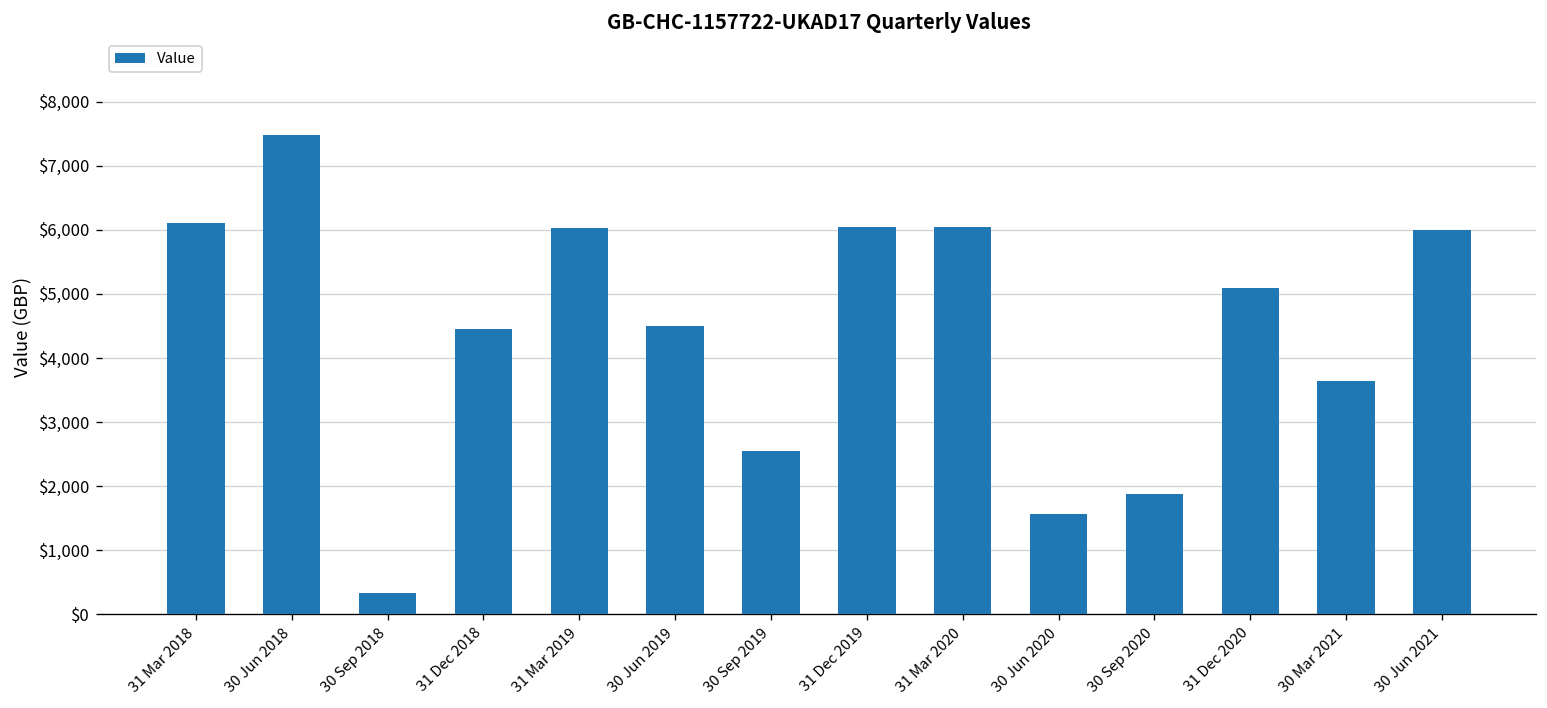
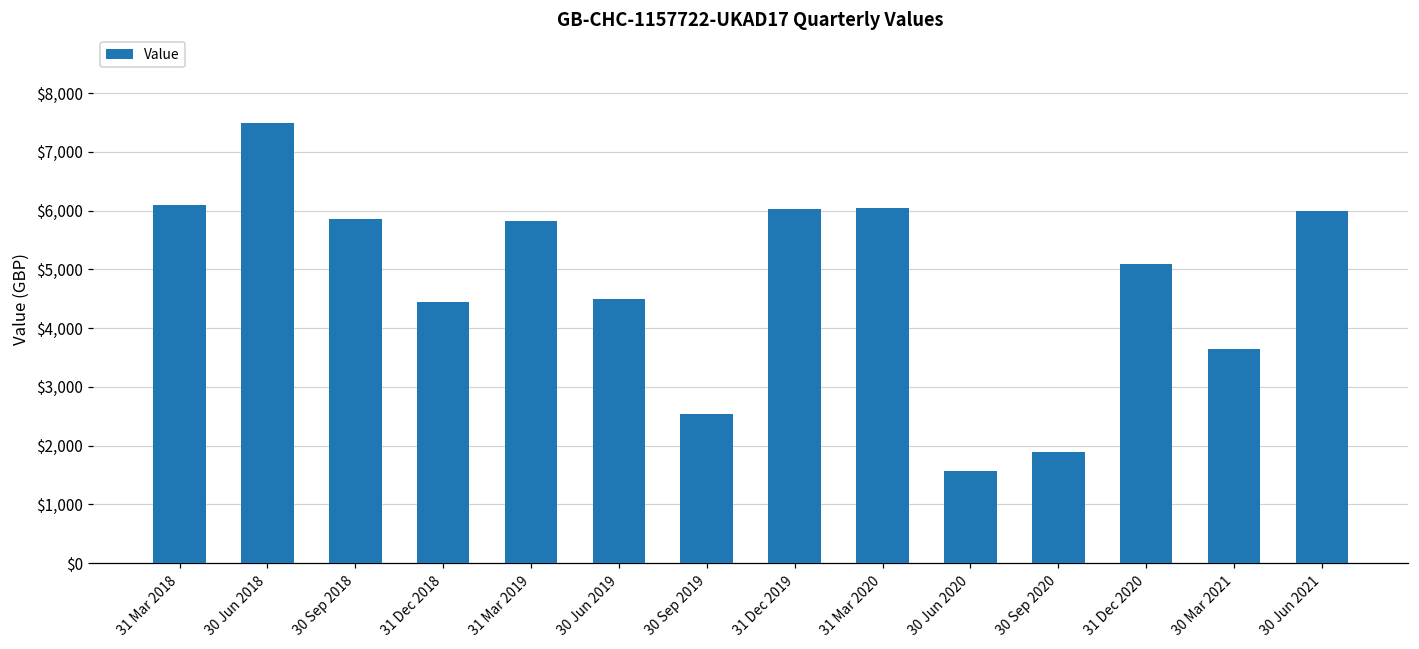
  {
    "31 Mar 2018": "$6,100",
    "30 Jun 2018": "$7,500",
-   "30 Sep 2018": "$300",
+   "30 Sep 2018": "$5,900",
    "31 Dec 2018": "$4,500",
-   "31 Mar 2019": "$6,000",
+   "31 Mar 2019": "$5,800",
    "30 Jun 2019": "$4,500",
    "30 Sep 2019": "$2,500",
    "31 Dec 2019": "$6,000",
    "31 Mar 2020": "$6,100",
    "30 Jun 2020": "$1,600",
    "30 Sep 2020": "$1,900",
    "31 Dec 2020": "$5,100",
    "30 Mar 2021": "$3,600",
    "30 Jun 2021": "$6,000"
  }
